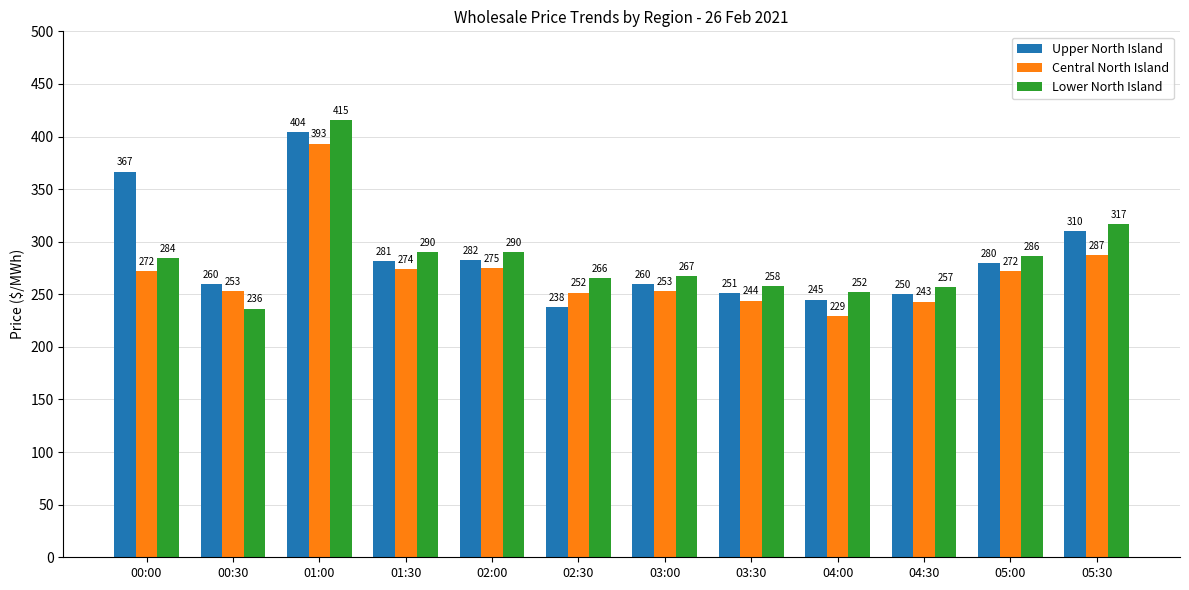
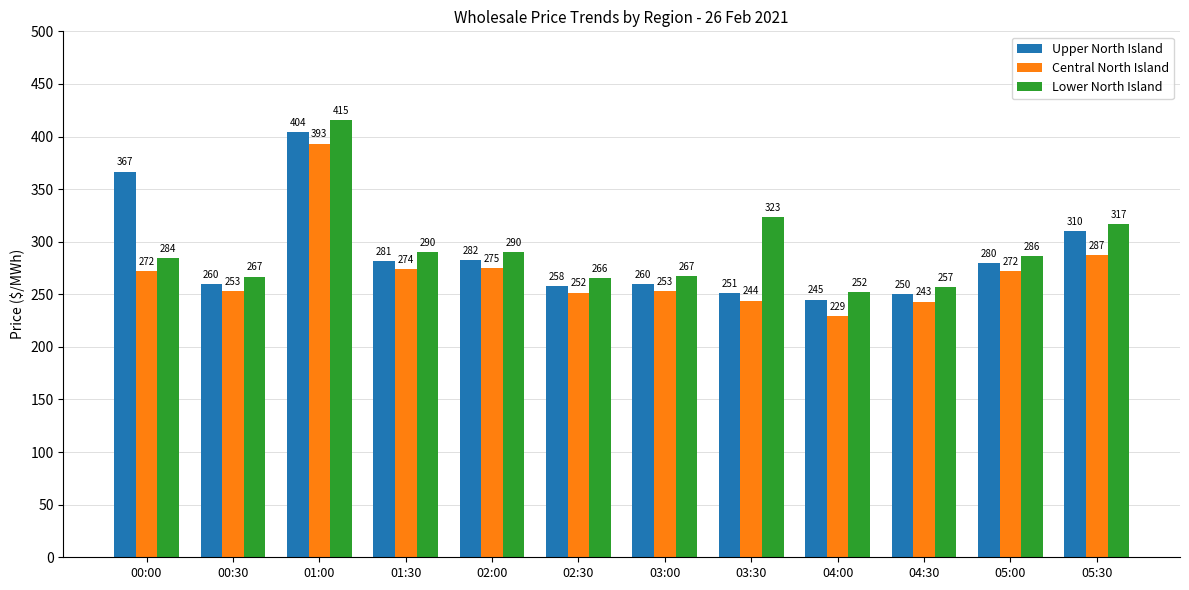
  {
    "Upper North Island": {
      "00:00": 367,
      "00:30": 260,
      "01:00": 404,
      "01:30": 281,
      "02:00": 282,
-     "02:30": 238,
+     "02:30": 258,
      "03:00": 260,
      "03:30": 251,
      "04:00": 245,
      "04:30": 250,
      "05:00": 280,
      "05:30": 310
    },
    "Central North Island": {
      "00:00": 272,
      "00:30": 253,
      "01:00": 393,
      "01:30": 274,
      "02:00": 275,
      "02:30": 252,
      "03:00": 253,
      "03:30": 244,
      "04:00": 229,
      "04:30": 243,
      "05:00": 272,
      "05:30": 287
    },
    "Lower North Island": {
      "00:00": 284,
-     "00:30": 236,
+     "00:30": 267,
      "01:00": 415,
      "01:30": 290,
      "02:00": 290,
      "02:30": 266,
      "03:00": 267,
-     "03:30": 258,
+     "03:30": 323,
      "04:00": 252,
      "04:30": 257,
      "05:00": 286,
      "05:30": 317
    }
  }
